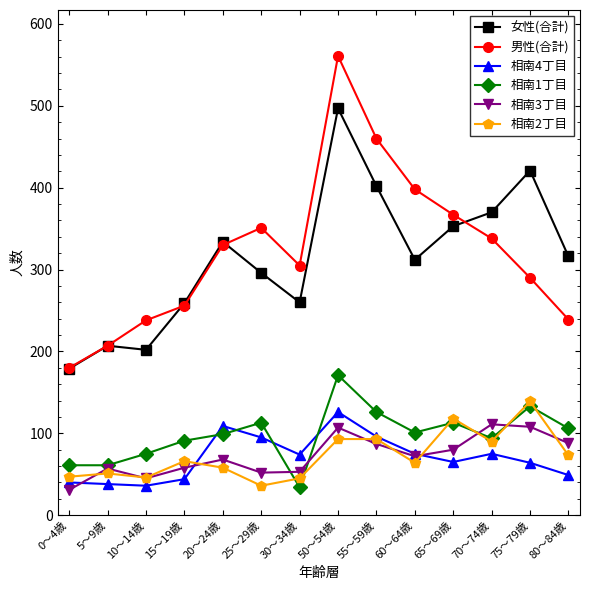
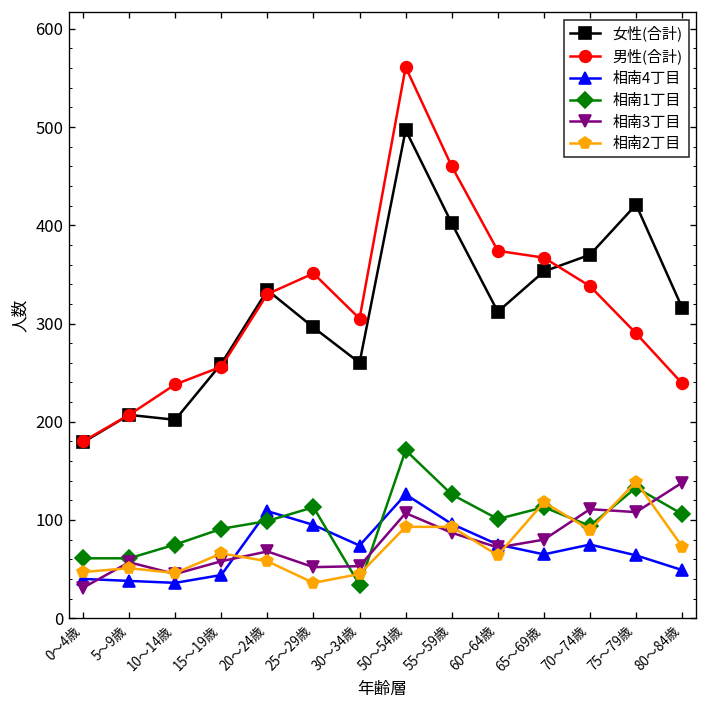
  {
    "女性(合計)": {
      "10～14歳": 200,
      "20～24歳": 330,
      "25～29歳": 300,
      "30～34歳": 260,
      "50～54歳": 500,
      "55～59歳": 400,
      "60～64歳": 310,
      "65～69歳": 350,
      "70～74歳": 370,
      "75～79歳": 420,
      "80～84歳": 320
    },
    "男性(合計)": {
      "10～14歳": 240,
      "20～24歳": 330,
      "25～29歳": 350,
      "30～34歳": 310,
      "50～54歳": 560,
      "55～59歳": 460,
-     "60～64歳": 400,
+     "60～64歳": 370,
      "65～69歳": 370,
      "70～74歳": 340,
      "75～79歳": 290,
      "80～84歳": 240
    },
    "相南4丁目": {
      "0～4歳": 40,
      "5～9歳": 40,
      "10～14歳": 40,
      "15～19歳": 40,
      "20～24歳": 110,
      "25～29歳": 100,
      "30～34歳": 70,
      "50～54歳": 130,
      "65～69歳": 70,
      "70～74歳": 80,
      "75～79歳": 60,
      "80～84歳": 50
    },
    "相南1丁目": {
      "0～4歳": 60,
      "5～9歳": 60,
      "10～14歳": 80,
      "15～19歳": 90,
      "20～24歳": 100,
      "25～29歳": 110,
      "30～34歳": 30,
      "50～54歳": 170,
      "55～59歳": 130,
      "60～64歳": 100,
      "65～69歳": 110,
      "70～74歳": 90,
      "75～79歳": 130,
      "80～84歳": 110
    },
    "相南3丁目": {
      "0～4歳": 30,
      "5～9歳": 60,
      "15～19歳": 60,
      "20～24歳": 70,
      "25～29歳": 50,
      "30～34歳": 50,
      "50～54歳": 110,
      "55～59歳": 90,
      "65～69歳": 80,
      "70～74歳": 110,
      "75～79歳": 110,
-     "80～84歳": 90
+     "80～84歳": 140
    },
    "相南2丁目": {
      "0～4歳": 50,
      "5～9歳": 50,
      "15～19歳": 70,
      "20～24歳": 60,
      "25～29歳": 40,
      "30～34歳": 50,
      "50～54歳": 90,
      "60～64歳": 60,
      "65～69歳": 120,
      "70～74歳": 90,
      "75～79歳": 140,
      "80～84歳": 70
    }
  }
